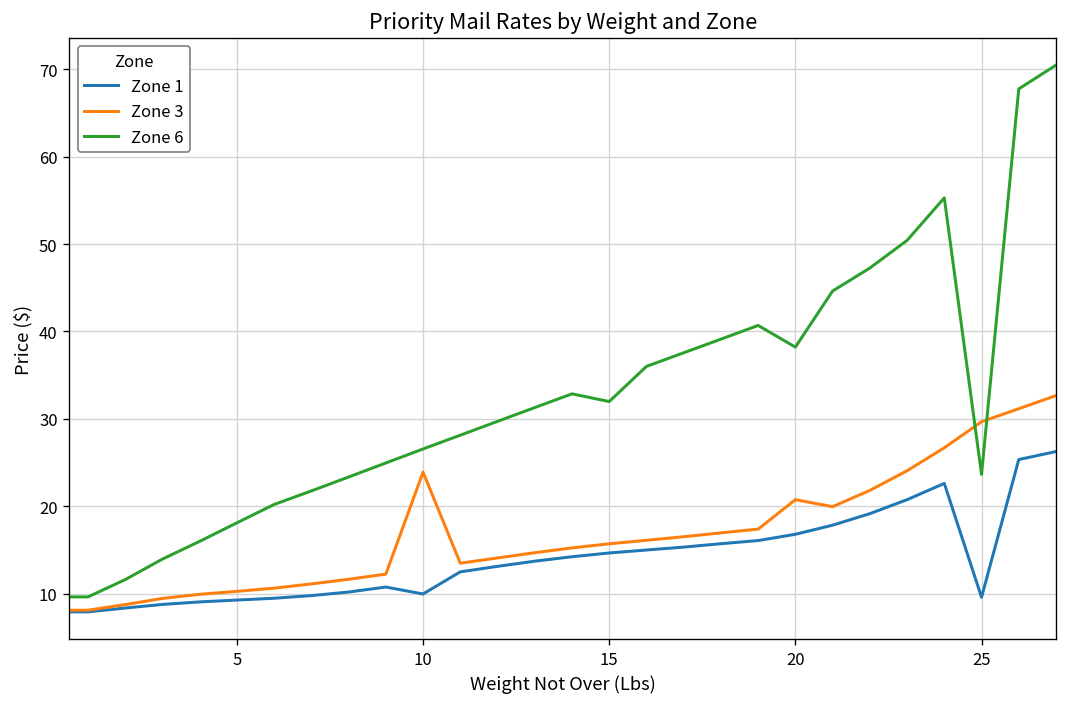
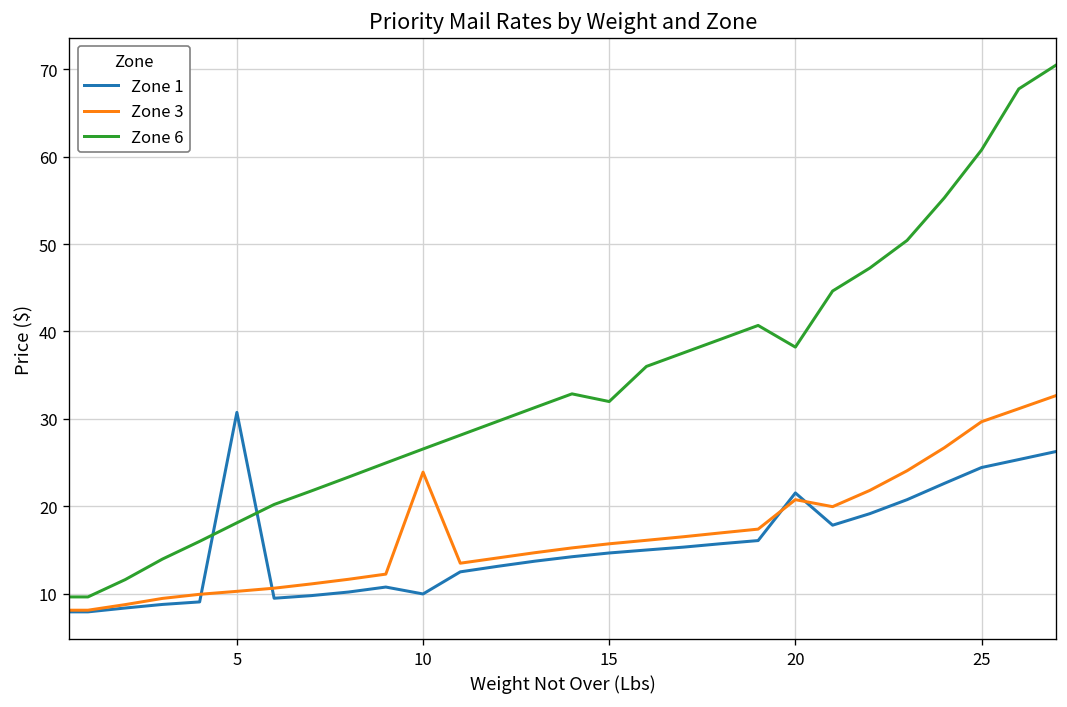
  {
    "Zone 1": {
-     "5": 9,
+     "5": 31,
      "10": 10,
      "15": 15,
-     "20": 17,
-     "25": 10
+     "20": 22,
+     "25": 24
    },
    "Zone 3": {
      "5": 10,
      "10": 24,
      "15": 16,
      "20": 21,
      "25": 30
    },
    "Zone 6": {
      "5": 18,
      "10": 27,
      "15": 32,
      "20": 38,
-     "25": 24
+     "25": 61
    }
  }
